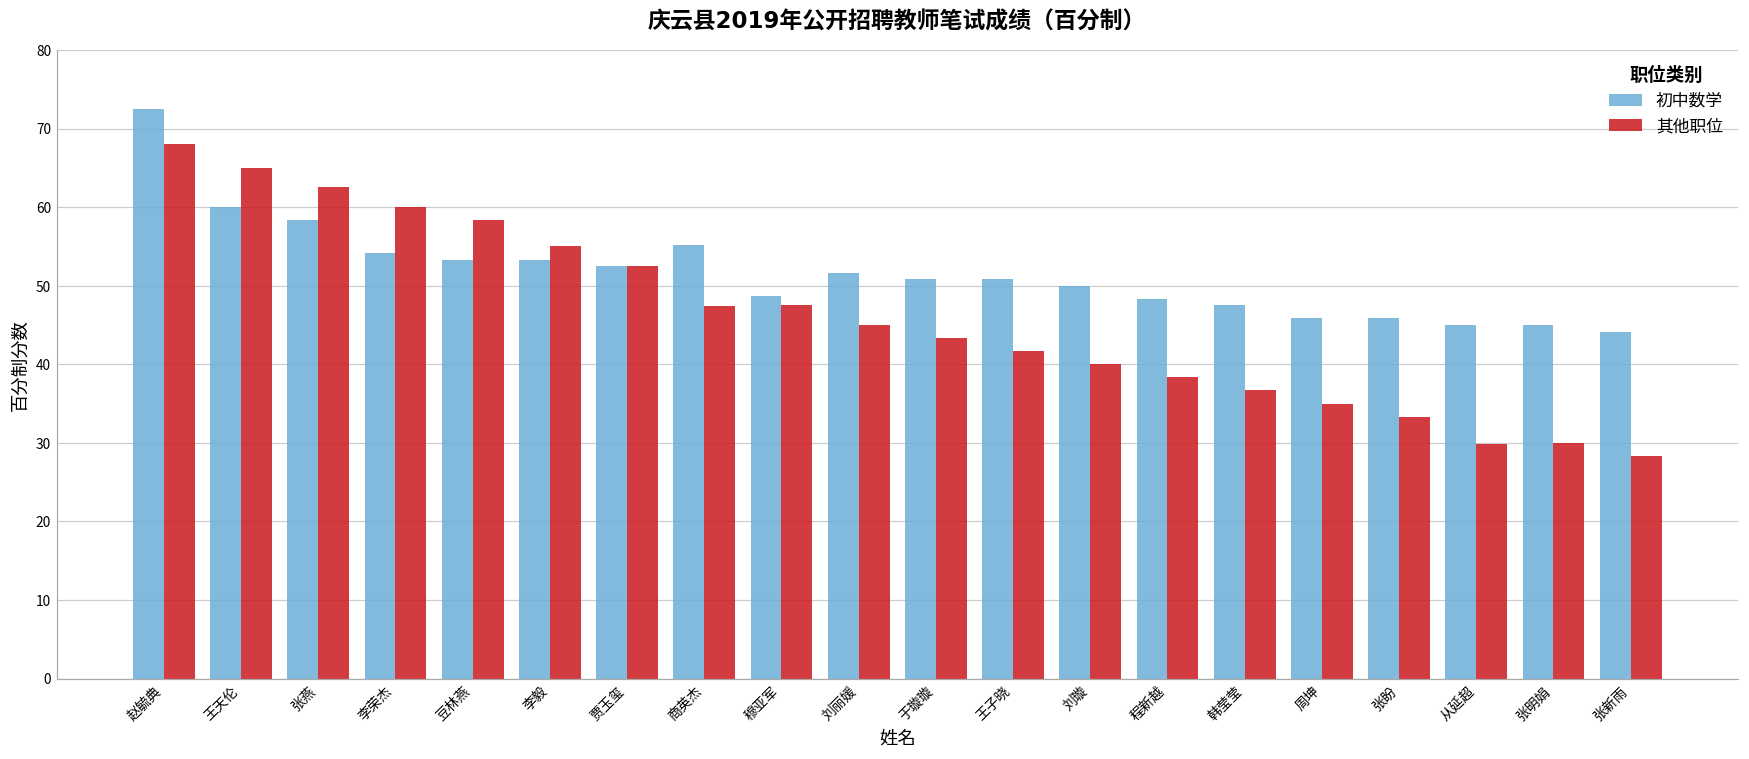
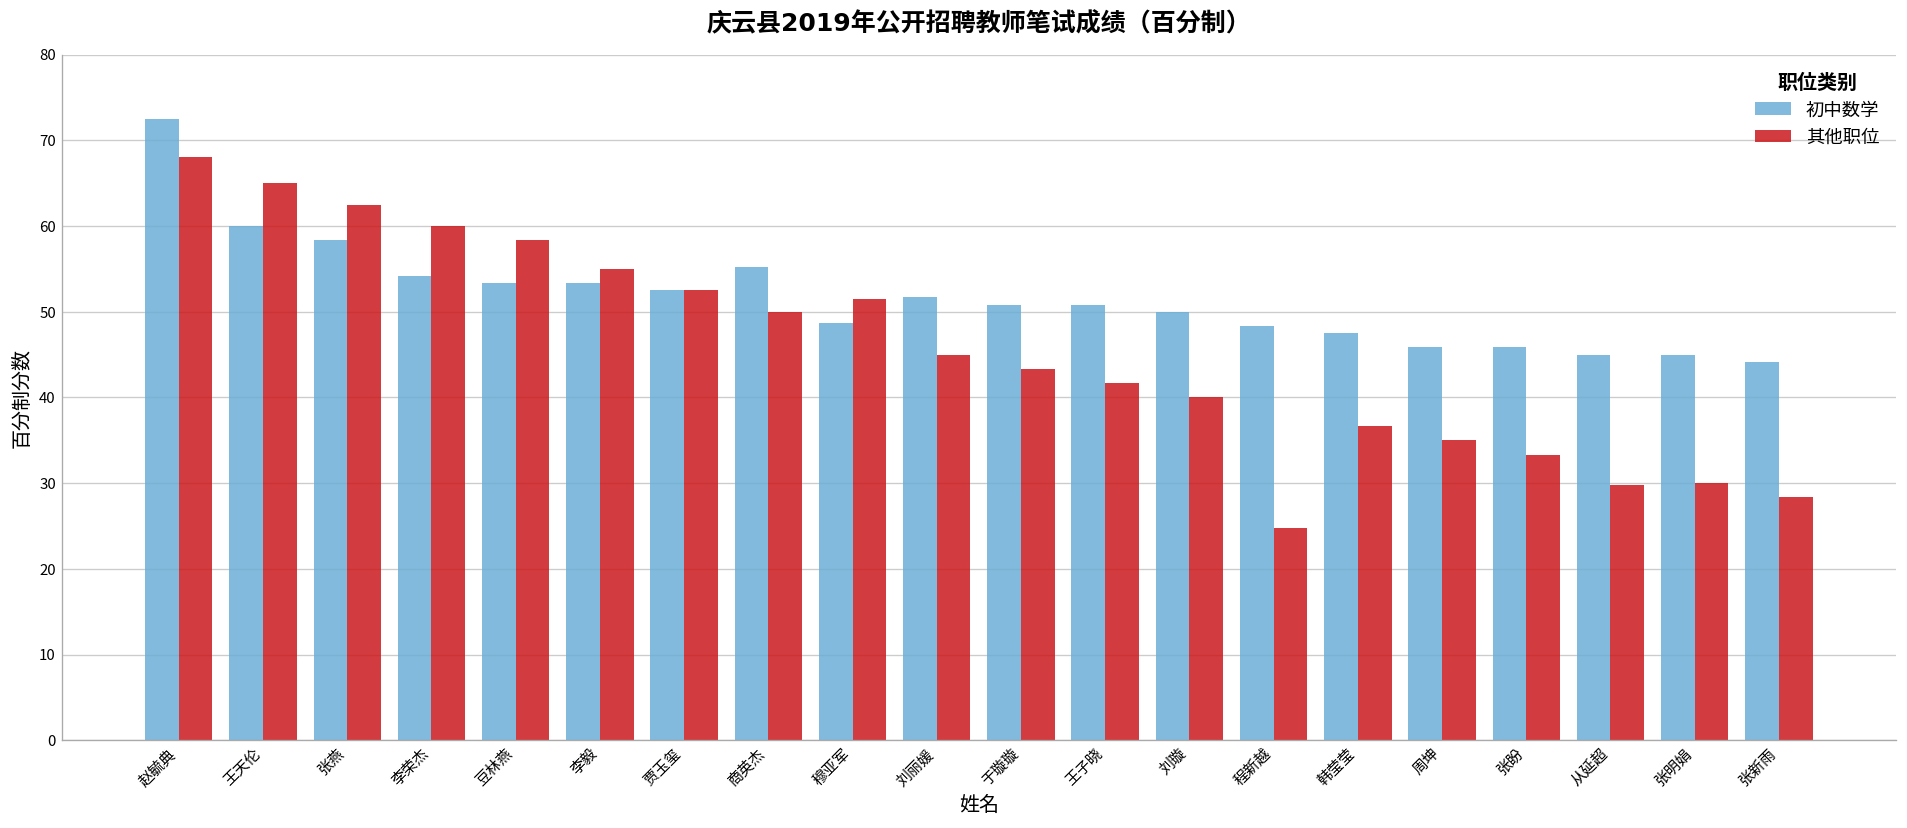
  {
    "初中数学": {
      "赵毓典": 73,
      "王天伦": 60,
      "张燕": 58,
      "李荣杰": 54,
      "豆林燕": 53,
      "李毅": 53,
      "贾玉玺": 53,
      "商英杰": 55,
      "穆亚军": 49,
      "刘丽媛": 52,
      "于璇璇": 51,
      "王子晓": 51,
      "刘璇": 50,
      "程新越": 48,
      "韩莹莹": 48,
      "周坤": 46,
      "张盼": 46,
      "从延超": 45,
      "张明娟": 45,
      "张新雨": 44
    },
    "其他职位": {
      "赵毓典": 68,
      "王天伦": 65,
      "张燕": 63,
      "李荣杰": 60,
      "豆林燕": 58,
      "李毅": 55,
      "贾玉玺": 53,
-     "商英杰": 47,
-     "穆亚军": 48,
+     "商英杰": 50,
+     "穆亚军": 52,
      "刘丽媛": 45,
      "于璇璇": 43,
      "王子晓": 42,
      "刘璇": 40,
-     "程新越": 38,
+     "程新越": 25,
      "韩莹莹": 37,
      "周坤": 35,
      "张盼": 33,
      "从延超": 30,
      "张明娟": 30,
      "张新雨": 28
    }
  }
